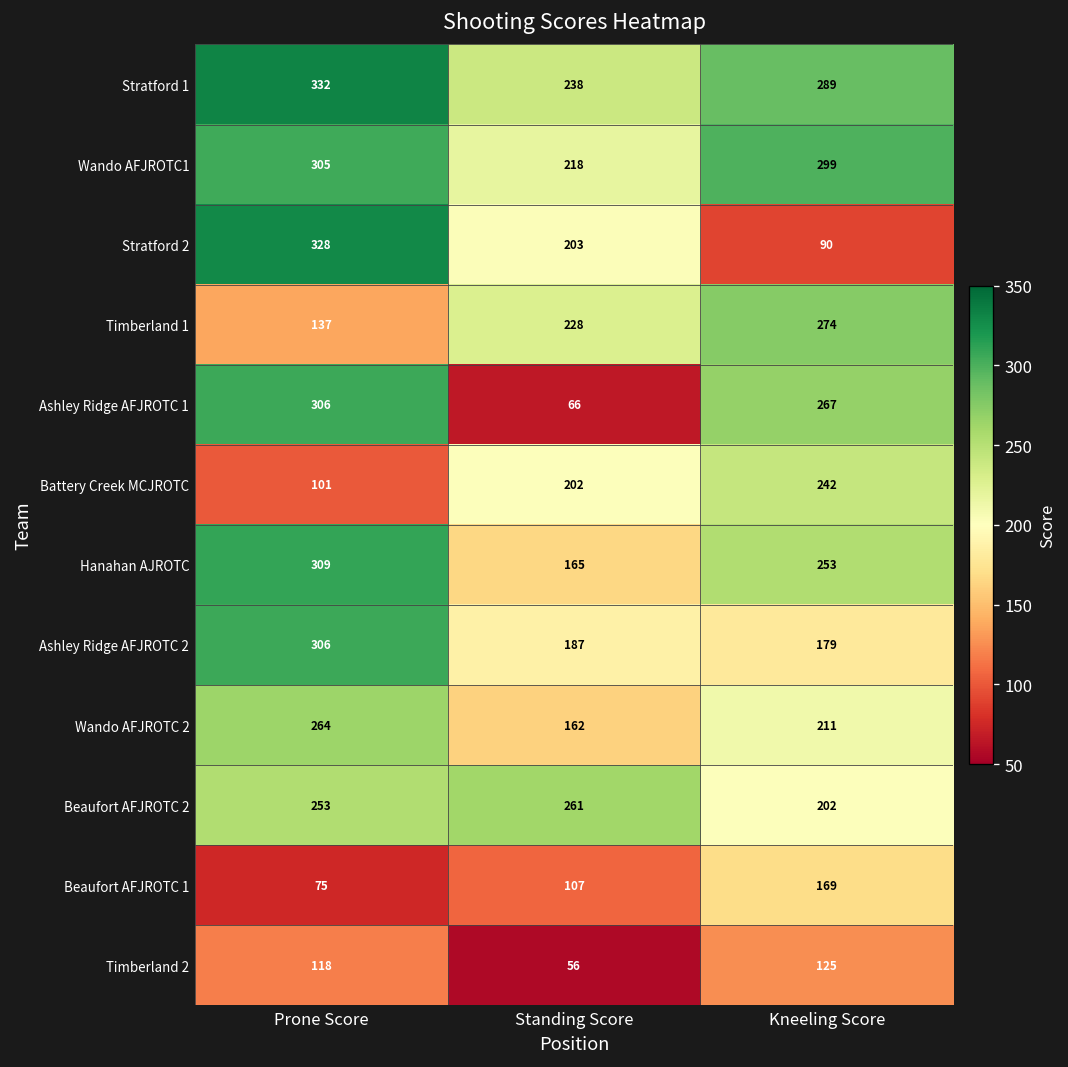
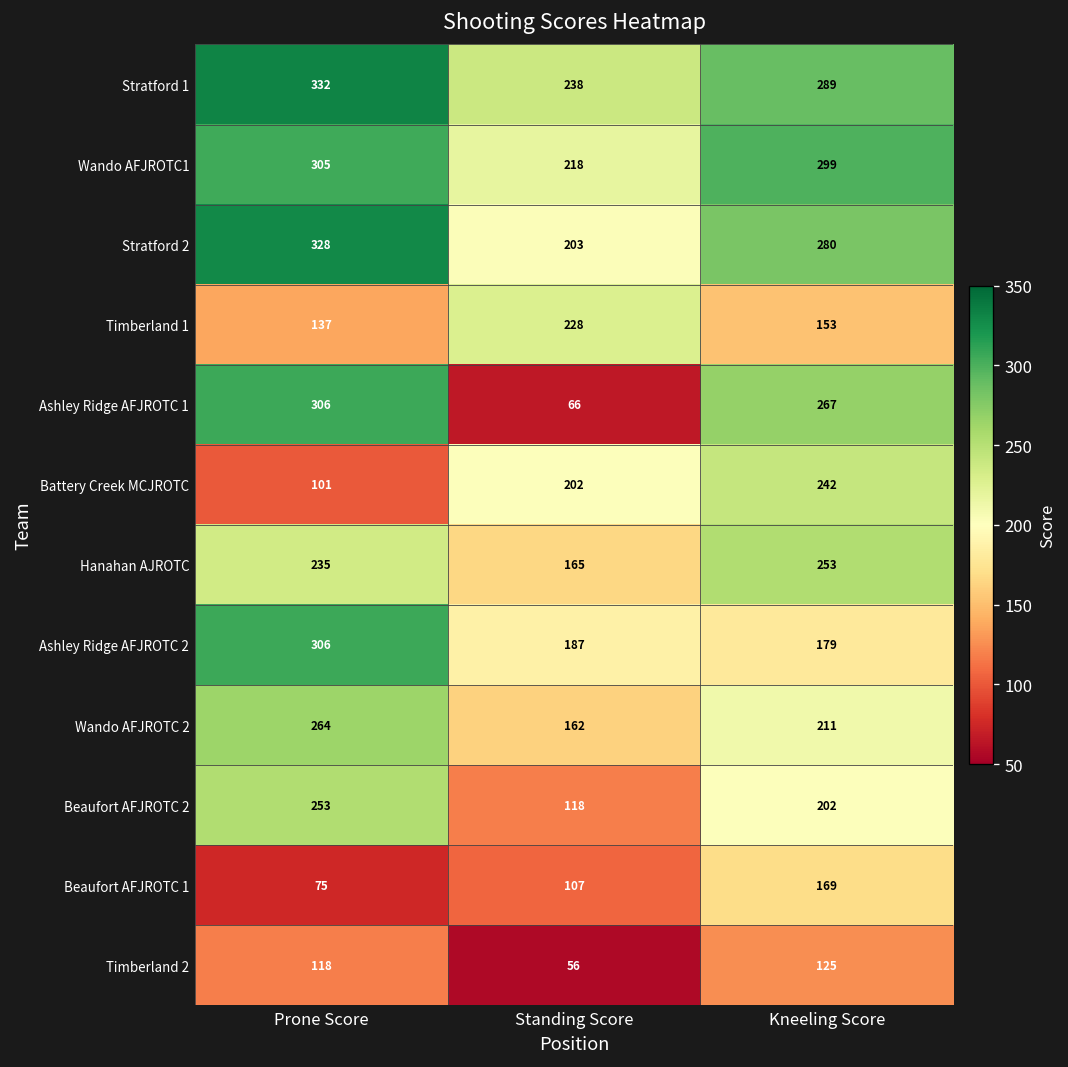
  {
    "Stratford 1": {
      "Prone Score": 332,
      "Standing Score": 238,
      "Kneeling Score": 289
    },
    "Wando AFJROTC1": {
      "Prone Score": 305,
      "Standing Score": 218,
      "Kneeling Score": 299
    },
    "Stratford 2": {
      "Prone Score": 328,
      "Standing Score": 203,
-     "Kneeling Score": 90
+     "Kneeling Score": 280
    },
    "Timberland 1": {
      "Prone Score": 137,
      "Standing Score": 228,
-     "Kneeling Score": 274
+     "Kneeling Score": 153
    },
    "Ashley Ridge AFJROTC 1": {
      "Prone Score": 306,
      "Standing Score": 66,
      "Kneeling Score": 267
    },
    "Battery Creek MCJROTC": {
      "Prone Score": 101,
      "Standing Score": 202,
      "Kneeling Score": 242
    },
    "Hanahan AJROTC": {
-     "Prone Score": 309,
+     "Prone Score": 235,
      "Standing Score": 165,
      "Kneeling Score": 253
    },
    "Ashley Ridge AFJROTC 2": {
      "Prone Score": 306,
      "Standing Score": 187,
      "Kneeling Score": 179
    },
    "Wando AFJROTC 2": {
      "Prone Score": 264,
      "Standing Score": 162,
      "Kneeling Score": 211
    },
    "Beaufort AFJROTC 2": {
      "Prone Score": 253,
-     "Standing Score": 261,
+     "Standing Score": 118,
      "Kneeling Score": 202
    },
    "Beaufort AFJROTC 1": {
      "Prone Score": 75,
      "Standing Score": 107,
      "Kneeling Score": 169
    },
    "Timberland 2": {
      "Prone Score": 118,
      "Standing Score": 56,
      "Kneeling Score": 125
    }
  }
